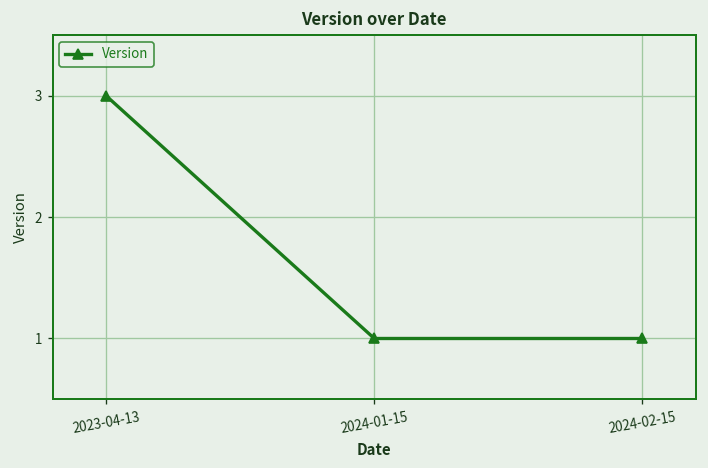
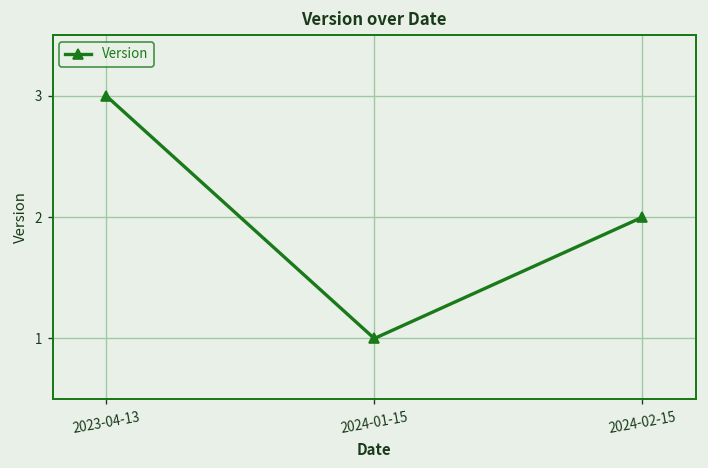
  {
    "2023-04-13": 3,
    "2024-01-15": 1,
-   "2024-02-15": 1
+   "2024-02-15": 2
  }
